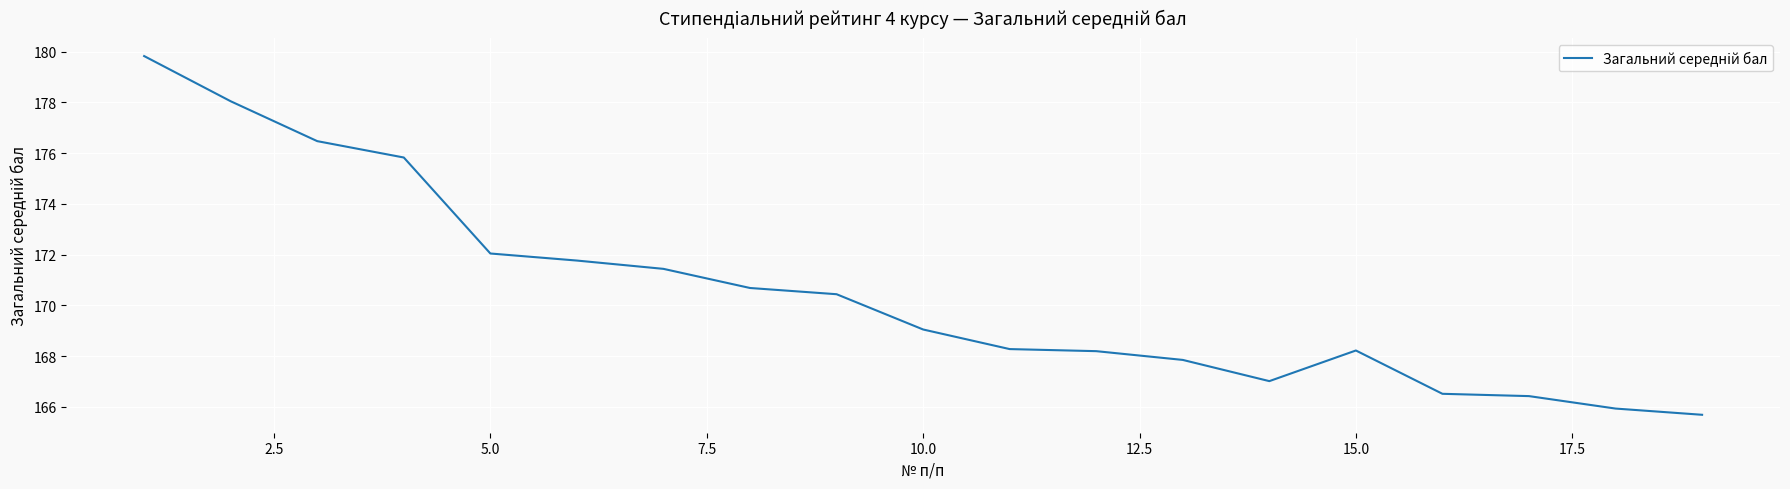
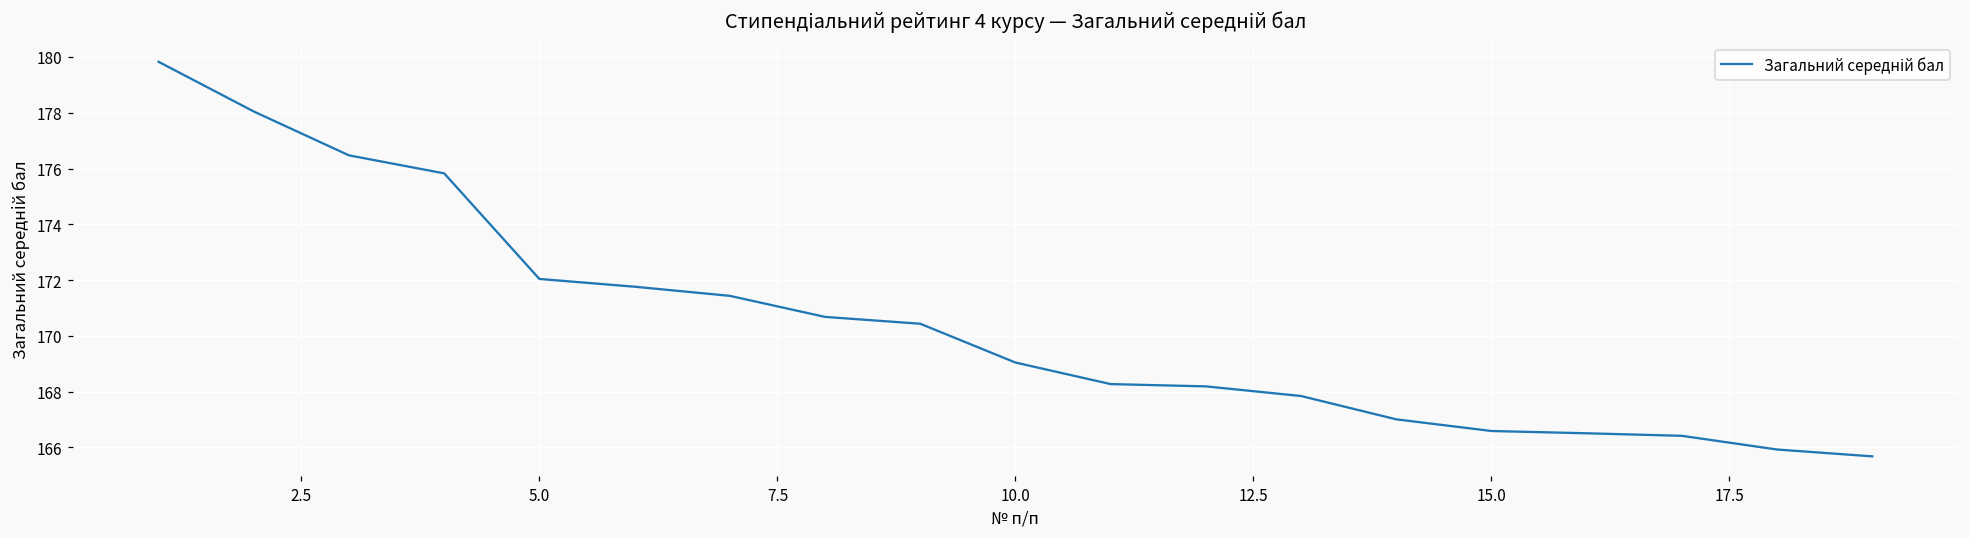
  {
    "5.0": 172.0,
    "10.0": 169.0,
-   "15.0": 168.2
+   "15.0": 166.6
  }
